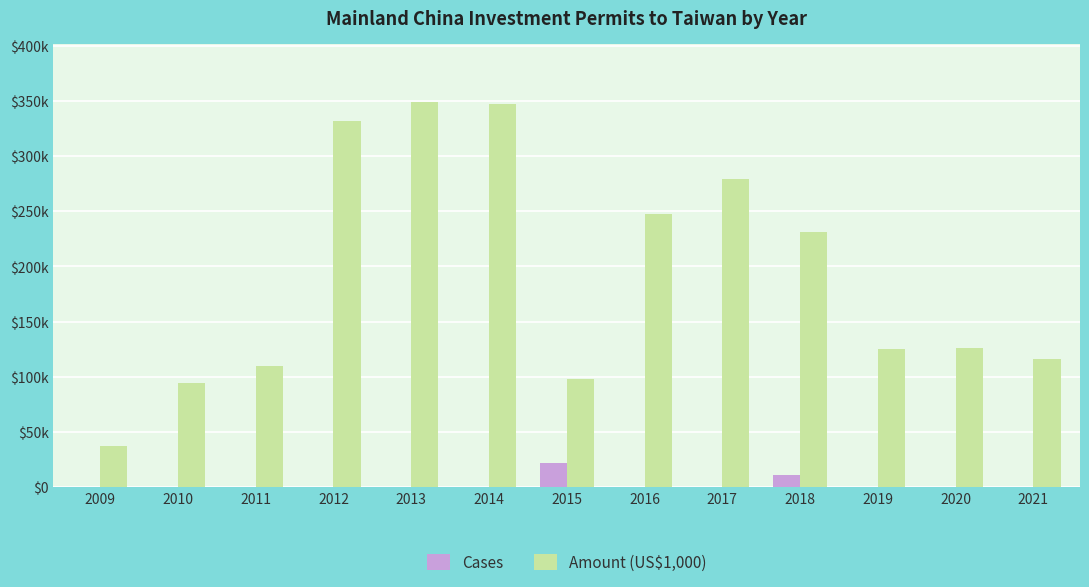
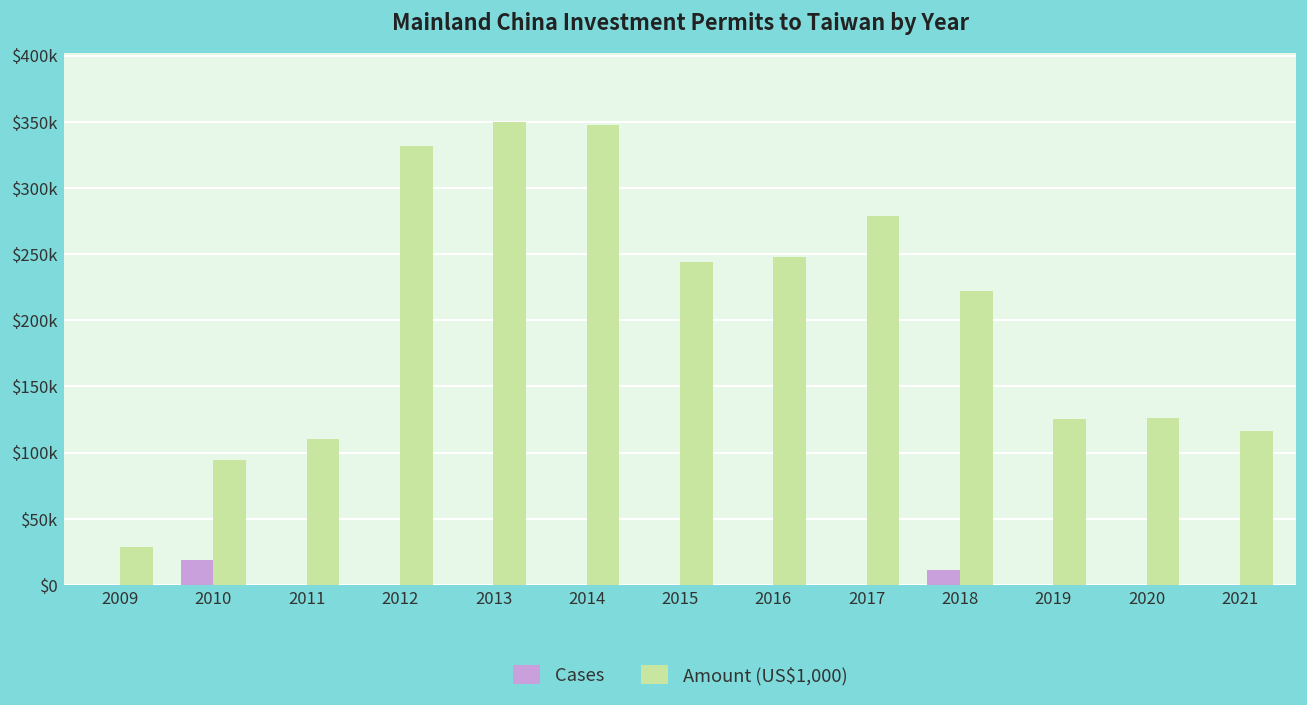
  {
    "Cases": {
-     "2010": "$0",
-     "2015": "$21000",
+     "2010": "$19000",
+     "2015": "$0",
      "2018": "$11000"
    },
    "Amount (US$1,000)": {
-     "2009": "$37000",
+     "2009": "$28000",
      "2010": "$94000",
      "2011": "$110000",
      "2012": "$332000",
      "2013": "$349000",
      "2014": "$348000",
-     "2015": "$98000",
+     "2015": "$244000",
      "2016": "$248000",
      "2017": "$279000",
-     "2018": "$231000",
+     "2018": "$222000",
      "2019": "$125000",
      "2020": "$126000",
      "2021": "$116000"
    }
  }
